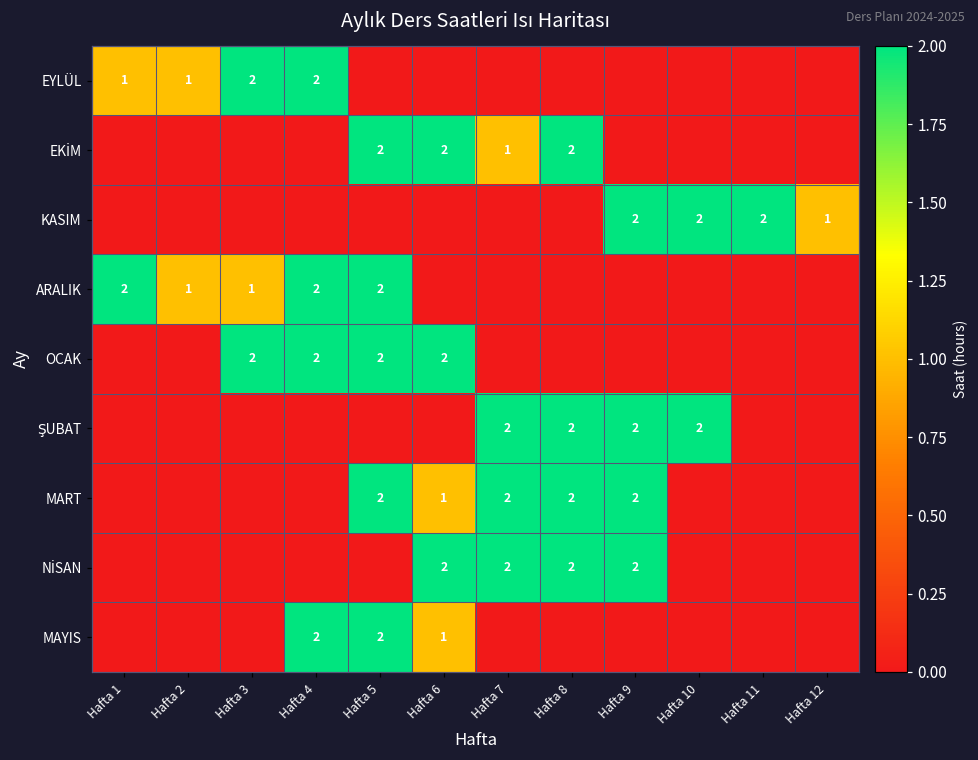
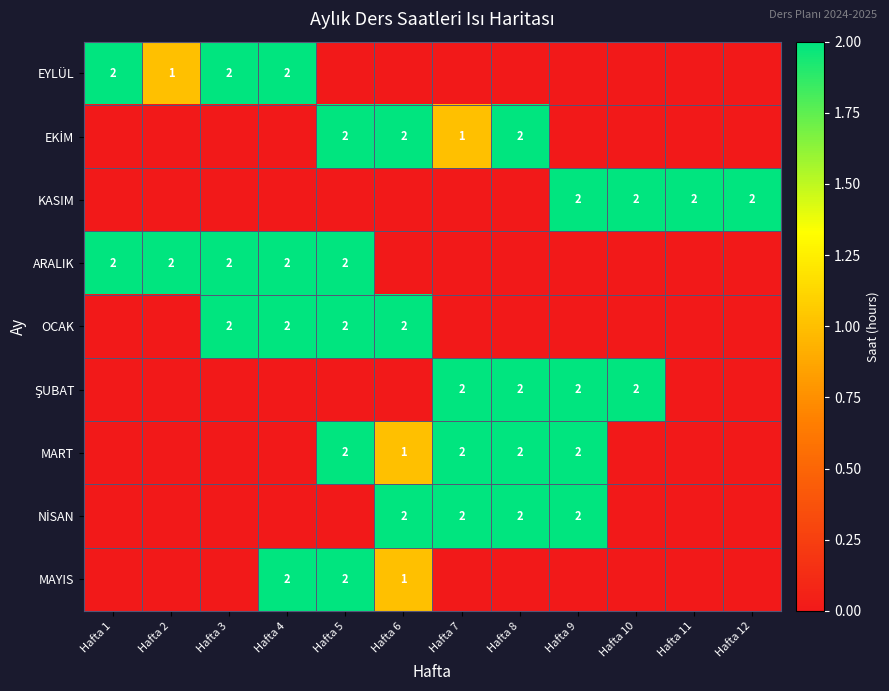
  {
    "EYLÜL": {
-     "Hafta 1": 1,
+     "Hafta 1": 2,
      "Hafta 2": 1,
      "Hafta 3": 2,
      "Hafta 4": 2
    },
    "EKİM": {
      "Hafta 5": 2,
      "Hafta 6": 2,
      "Hafta 7": 1,
      "Hafta 8": 2
    },
    "KASIM": {
      "Hafta 9": 2,
      "Hafta 10": 2,
      "Hafta 11": 2,
-     "Hafta 12": 1
+     "Hafta 12": 2
    },
    "ARALIK": {
      "Hafta 1": 2,
-     "Hafta 2": 1,
-     "Hafta 3": 1,
+     "Hafta 2": 2,
+     "Hafta 3": 2,
      "Hafta 4": 2,
      "Hafta 5": 2
    },
    "OCAK": {
      "Hafta 3": 2,
      "Hafta 4": 2,
      "Hafta 5": 2,
      "Hafta 6": 2
    },
    "ŞUBAT": {
      "Hafta 7": 2,
      "Hafta 8": 2,
      "Hafta 9": 2,
      "Hafta 10": 2
    },
    "MART": {
      "Hafta 5": 2,
      "Hafta 6": 1,
      "Hafta 7": 2,
      "Hafta 8": 2,
      "Hafta 9": 2
    },
    "NİSAN": {
      "Hafta 6": 2,
      "Hafta 7": 2,
      "Hafta 8": 2,
      "Hafta 9": 2
    },
    "MAYIS": {
      "Hafta 4": 2,
      "Hafta 5": 2,
      "Hafta 6": 1
    }
  }
